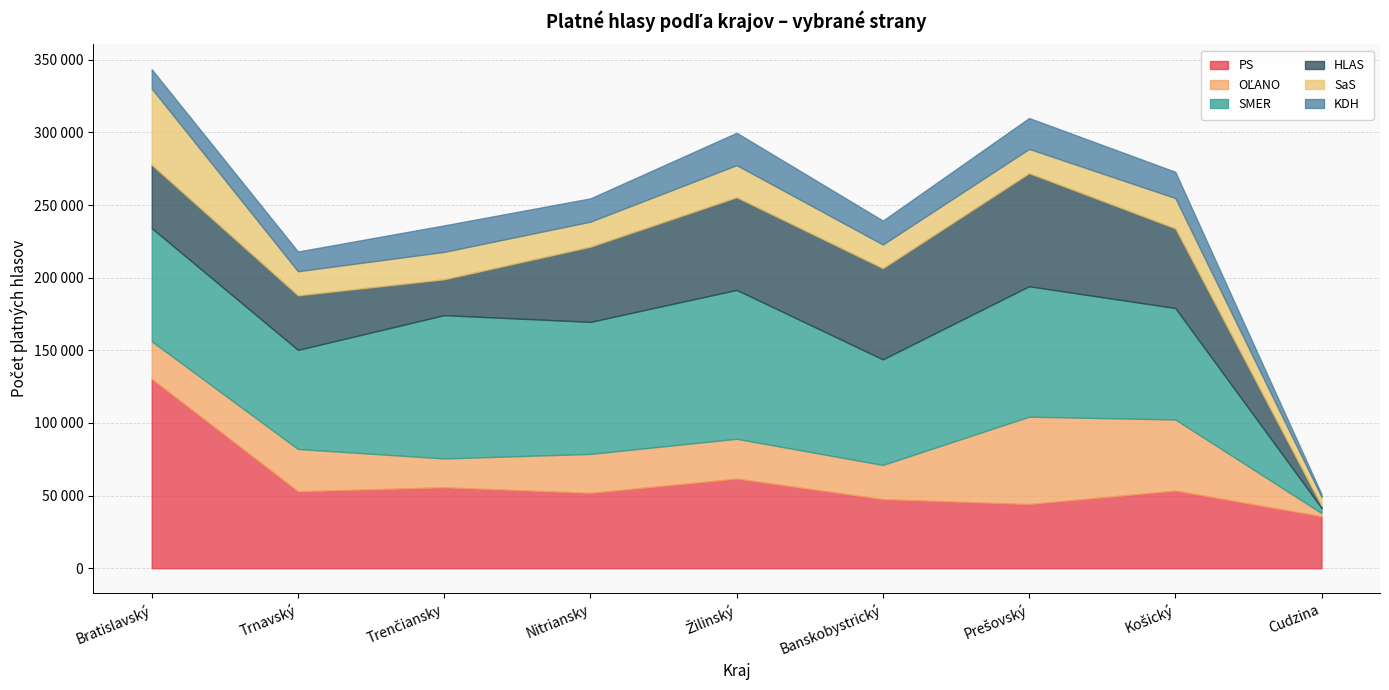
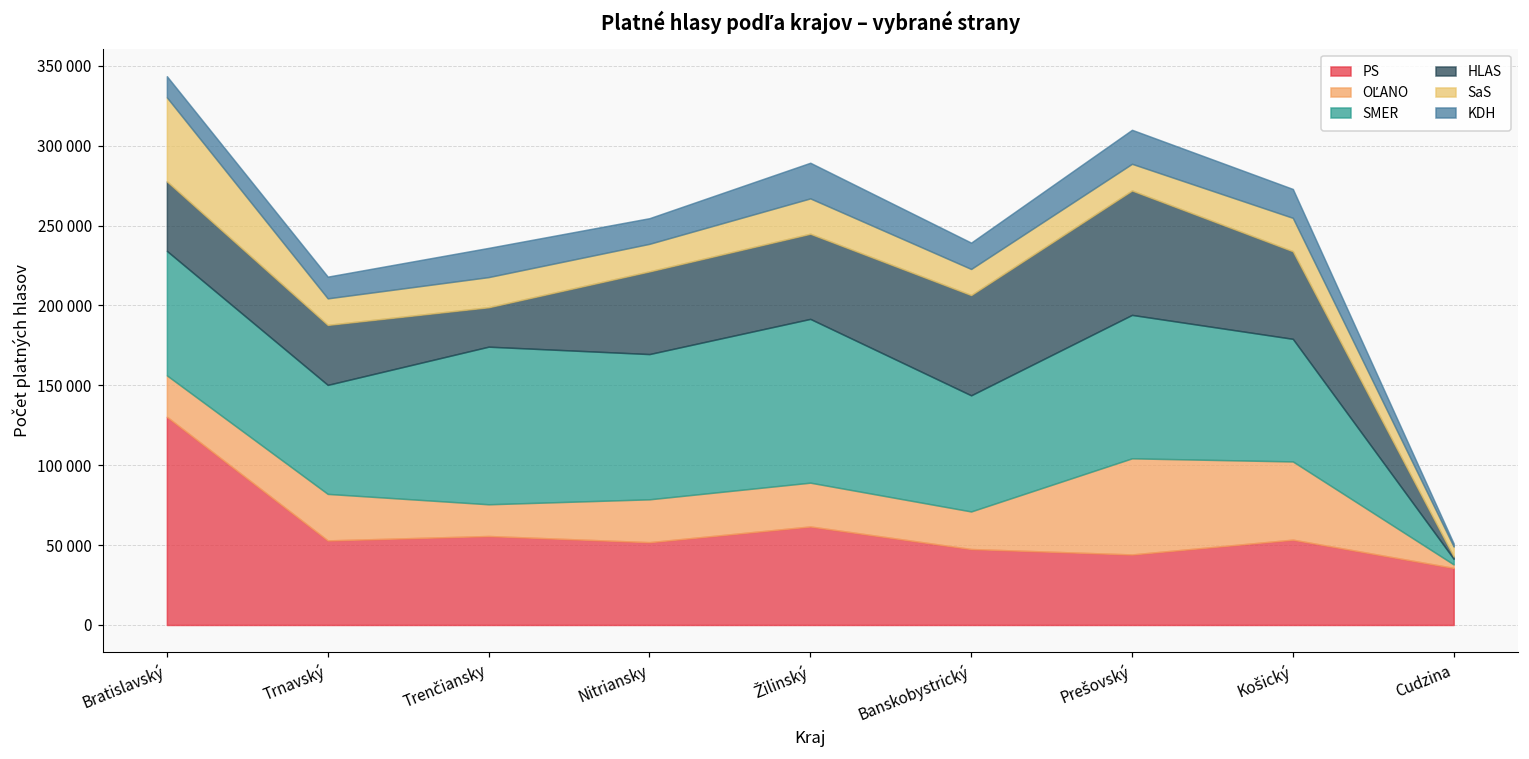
  {
    "PS": {
      "Bratislavský": 130000,
      "Trnavský": 53000,
      "Trenčiansky": 56000,
      "Nitriansky": 52000,
      "Žilinský": 62000,
      "Banskobystrický": 48000,
      "Prešovský": 44000,
      "Košický": 53000,
      "Cudzina": 36000
    },
    "HLAS": {
      "Bratislavský": 44000,
      "Trnavský": 38000,
      "Trenčiansky": 25000,
      "Nitriansky": 52000,
-     "Žilinský": 64000,
+     "Žilinský": 53000,
      "Banskobystrický": 63000,
      "Prešovský": 78000,
      "Košický": 55000
    }
  }
